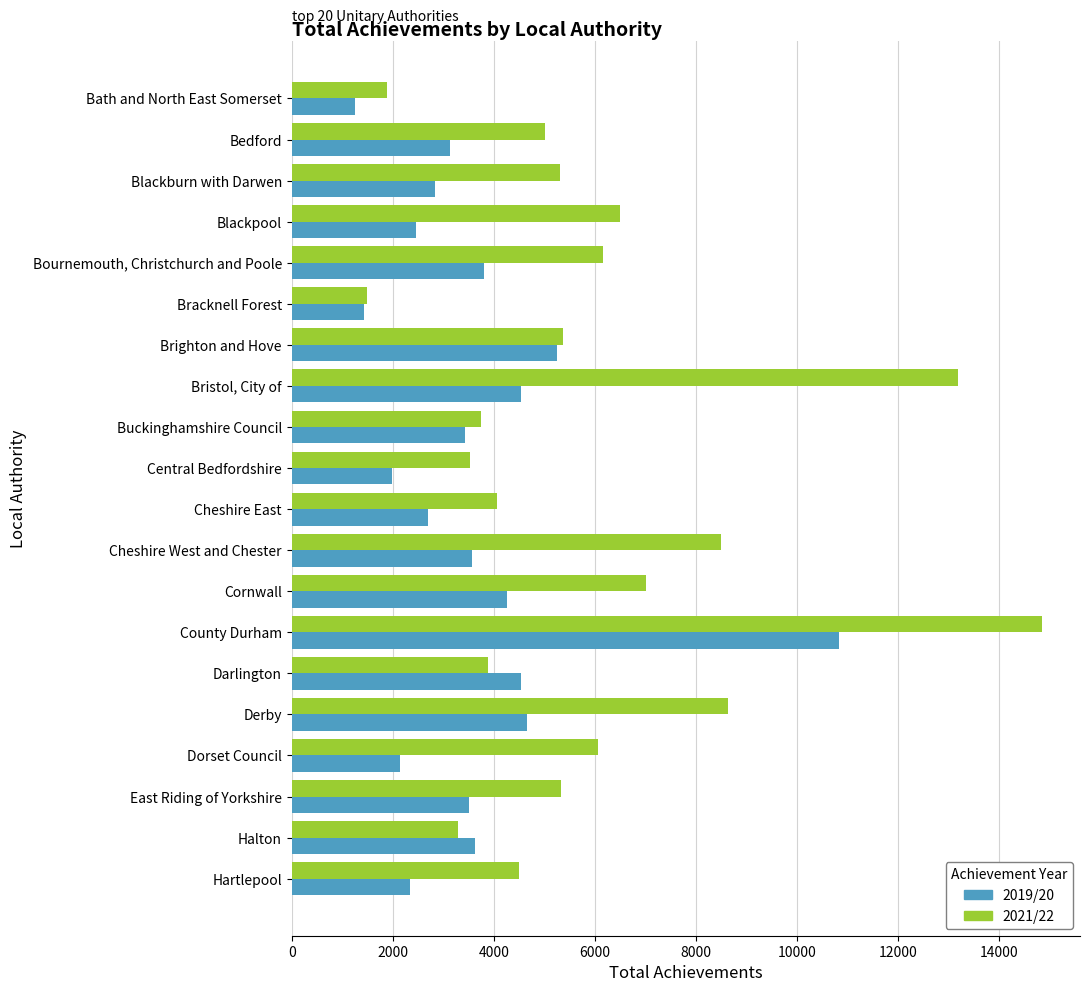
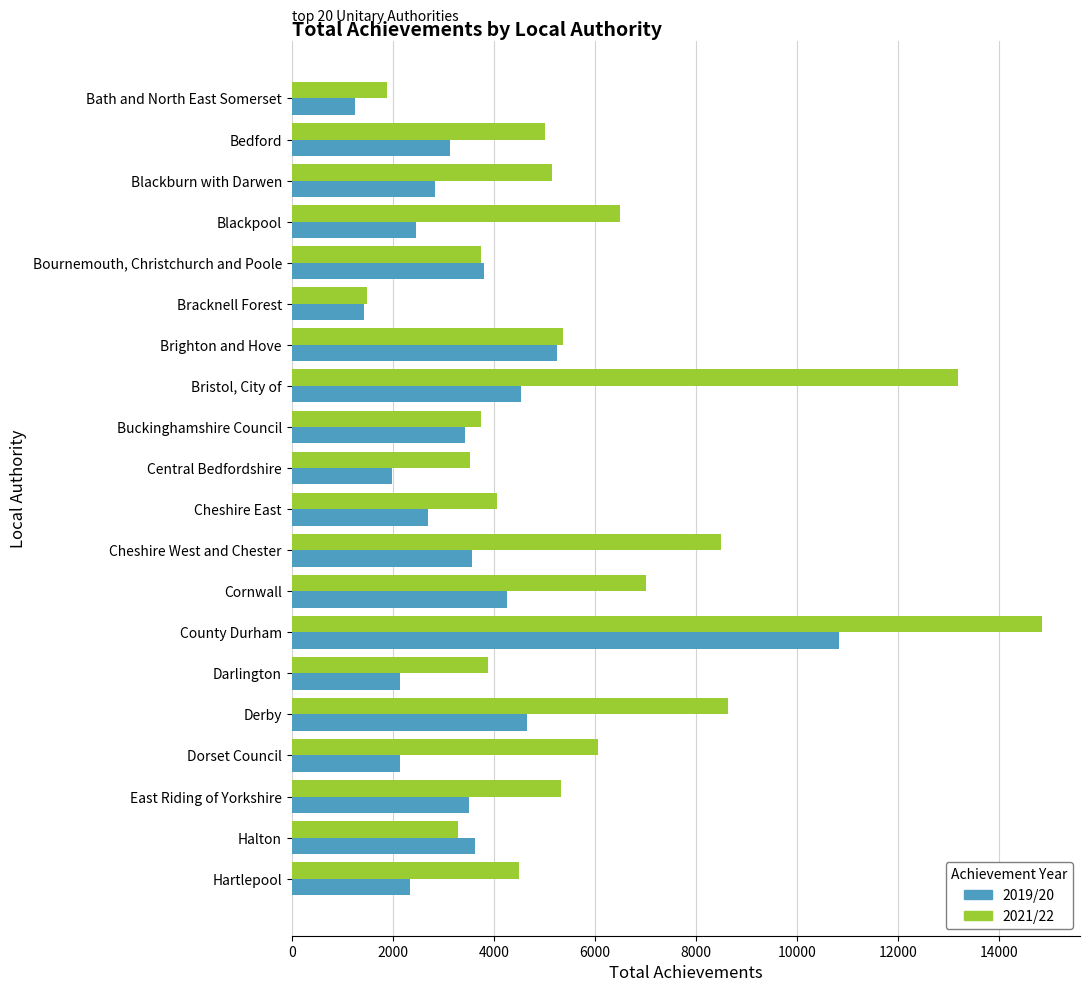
  {
    "2019/20": {
      "Bath and North East Somerset": 1300,
      "Bedford": 3100,
      "Blackburn with Darwen": 2800,
      "Blackpool": 2500,
      "Bournemouth, Christchurch and Poole": 3800,
      "Bracknell Forest": 1400,
      "Brighton and Hove": 5300,
      "Bristol, City of": 4500,
      "Buckinghamshire Council": 3400,
      "Central Bedfordshire": 2000,
      "Cheshire East": 2700,
      "Cheshire West and Chester": 3600,
      "Cornwall": 4300,
      "County Durham": 10800,
-     "Darlington": 4500,
+     "Darlington": 2100,
      "Derby": 4700,
      "Dorset Council": 2200,
      "East Riding of Yorkshire": 3500,
      "Halton": 3600,
      "Hartlepool": 2300
    },
    "2021/22": {
      "Bath and North East Somerset": 1900,
      "Bedford": 5000,
-     "Blackburn with Darwen": 5300,
+     "Blackburn with Darwen": 5200,
      "Blackpool": 6500,
-     "Bournemouth, Christchurch and Poole": 6200,
+     "Bournemouth, Christchurch and Poole": 3700,
      "Bracknell Forest": 1500,
      "Brighton and Hove": 5400,
      "Bristol, City of": 13200,
      "Buckinghamshire Council": 3700,
      "Central Bedfordshire": 3500,
      "Cheshire East": 4100,
      "Cheshire West and Chester": 8500,
      "Cornwall": 7000,
      "County Durham": 14900,
      "Darlington": 3900,
      "Derby": 8600,
      "Dorset Council": 6100,
      "East Riding of Yorkshire": 5300,
      "Halton": 3300,
      "Hartlepool": 4500
    }
  }
